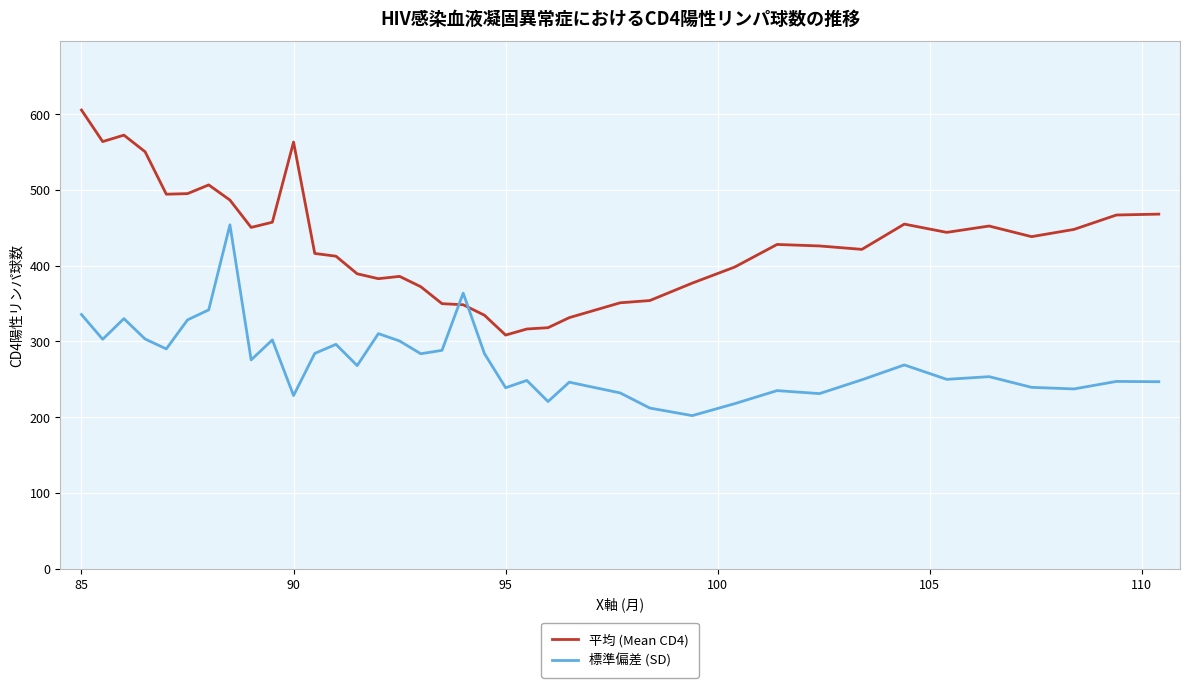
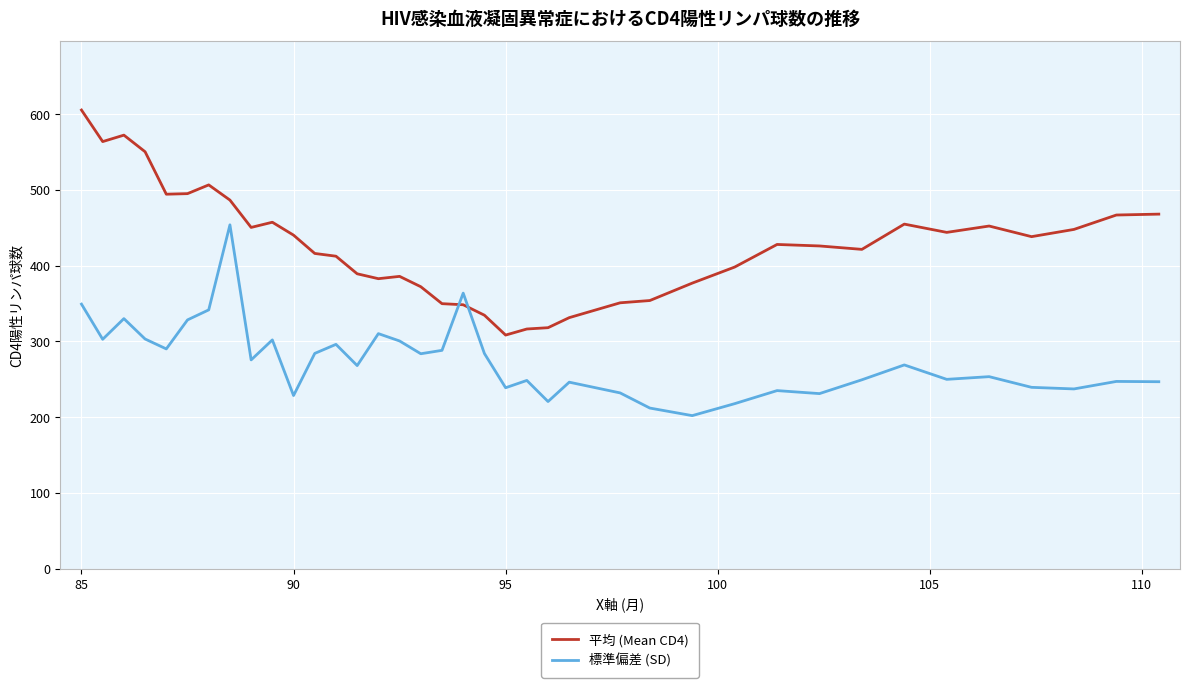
  {
    "平均 (Mean CD4)": {
      "85": 610,
-     "90": 560,
+     "90": 440,
      "95": 310
    },
    "標準偏差 (SD)": {
-     "85": 340,
+     "85": 350,
      "90": 230,
      "95": 240
    }
  }
